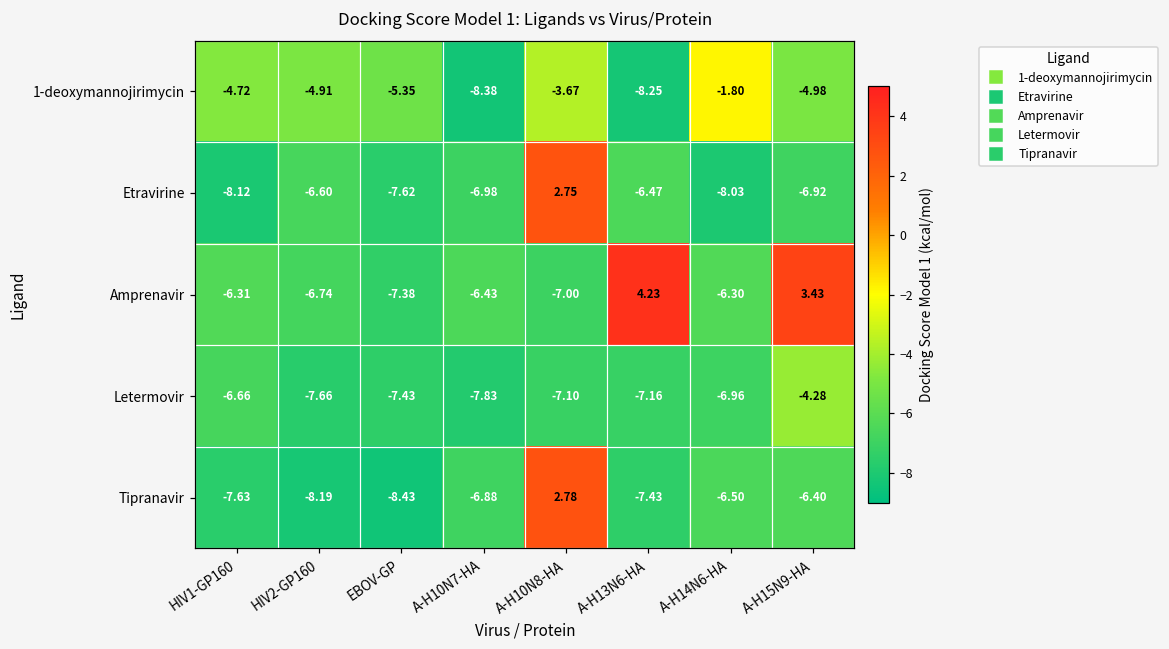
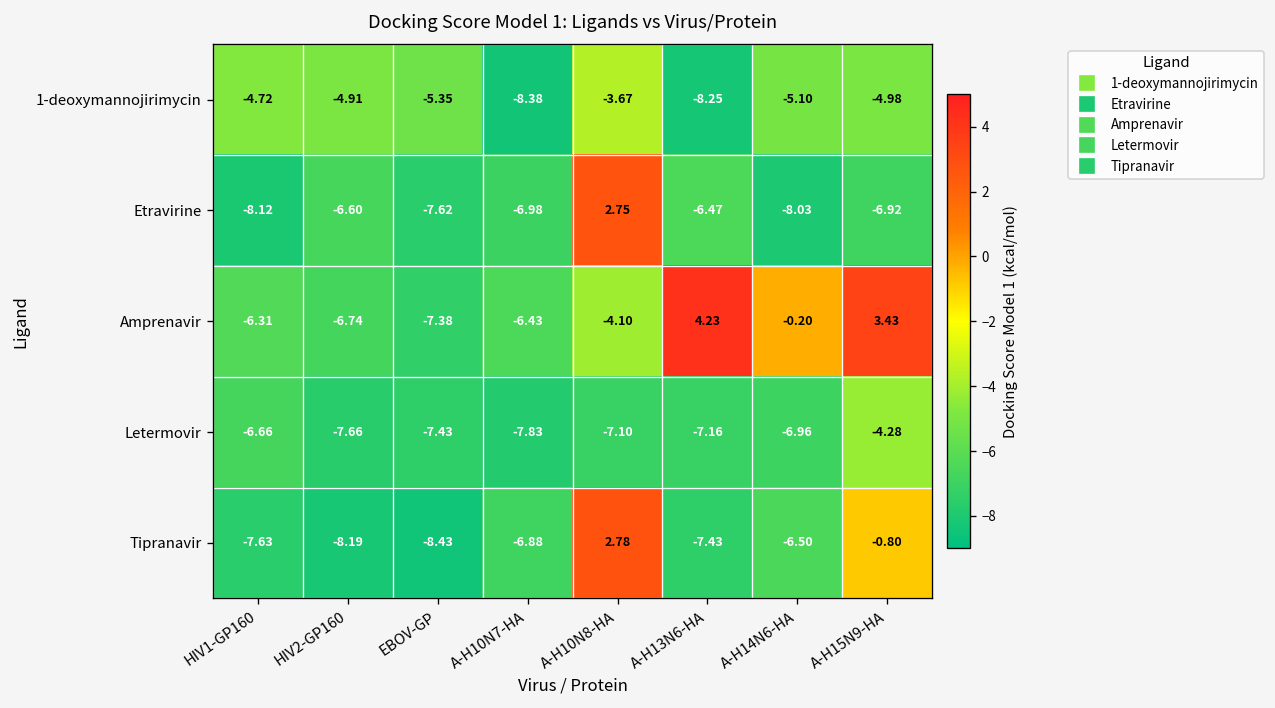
  {
    "1-deoxymannojirimycin": {
      "HIV1-GP160": -4.72,
      "HIV2-GP160": -4.91,
      "EBOV-GP": -5.35,
      "A-H10N7-HA": -8.38,
      "A-H10N8-HA": -3.67,
      "A-H13N6-HA": -8.25,
-     "A-H14N6-HA": -1.80,
+     "A-H14N6-HA": -5.10,
      "A-H15N9-HA": -4.98
    },
    "Etravirine": {
      "HIV1-GP160": -8.12,
      "HIV2-GP160": -6.60,
      "EBOV-GP": -7.62,
      "A-H10N7-HA": -6.98,
      "A-H10N8-HA": 2.75,
      "A-H13N6-HA": -6.47,
      "A-H14N6-HA": -8.03,
      "A-H15N9-HA": -6.92
    },
    "Amprenavir": {
      "HIV1-GP160": -6.31,
      "HIV2-GP160": -6.74,
      "EBOV-GP": -7.38,
      "A-H10N7-HA": -6.43,
-     "A-H10N8-HA": -7.00,
+     "A-H10N8-HA": -4.10,
      "A-H13N6-HA": 4.23,
-     "A-H14N6-HA": -6.30,
+     "A-H14N6-HA": -0.20,
      "A-H15N9-HA": 3.43
    },
    "Letermovir": {
      "HIV1-GP160": -6.66,
      "HIV2-GP160": -7.66,
      "EBOV-GP": -7.43,
      "A-H10N7-HA": -7.83,
      "A-H10N8-HA": -7.10,
      "A-H13N6-HA": -7.16,
      "A-H14N6-HA": -6.96,
      "A-H15N9-HA": -4.28
    },
    "Tipranavir": {
      "HIV1-GP160": -7.63,
      "HIV2-GP160": -8.19,
      "EBOV-GP": -8.43,
      "A-H10N7-HA": -6.88,
      "A-H10N8-HA": 2.78,
      "A-H13N6-HA": -7.43,
      "A-H14N6-HA": -6.50,
-     "A-H15N9-HA": -6.40
+     "A-H15N9-HA": -0.80
    }
  }
